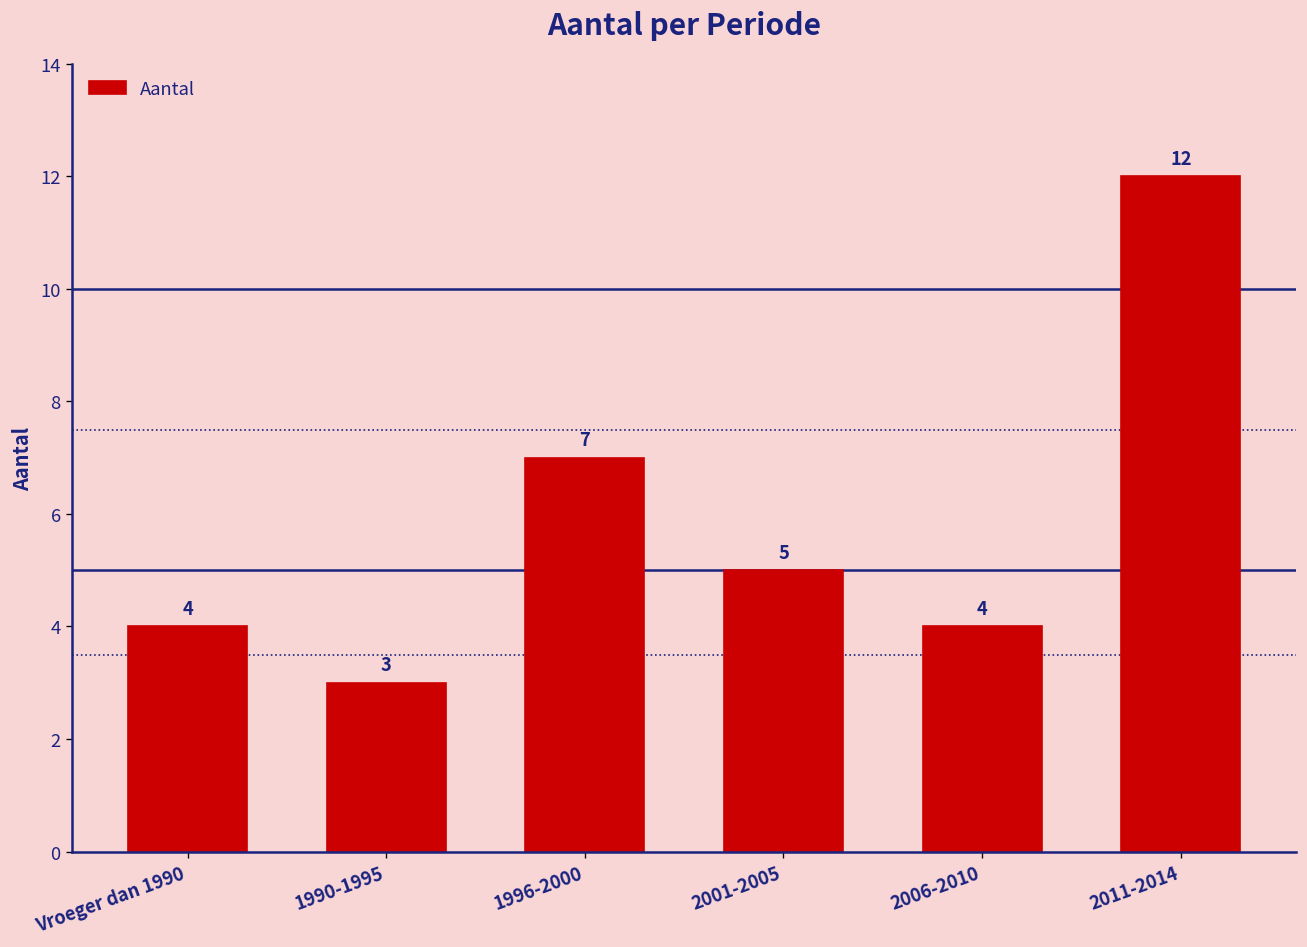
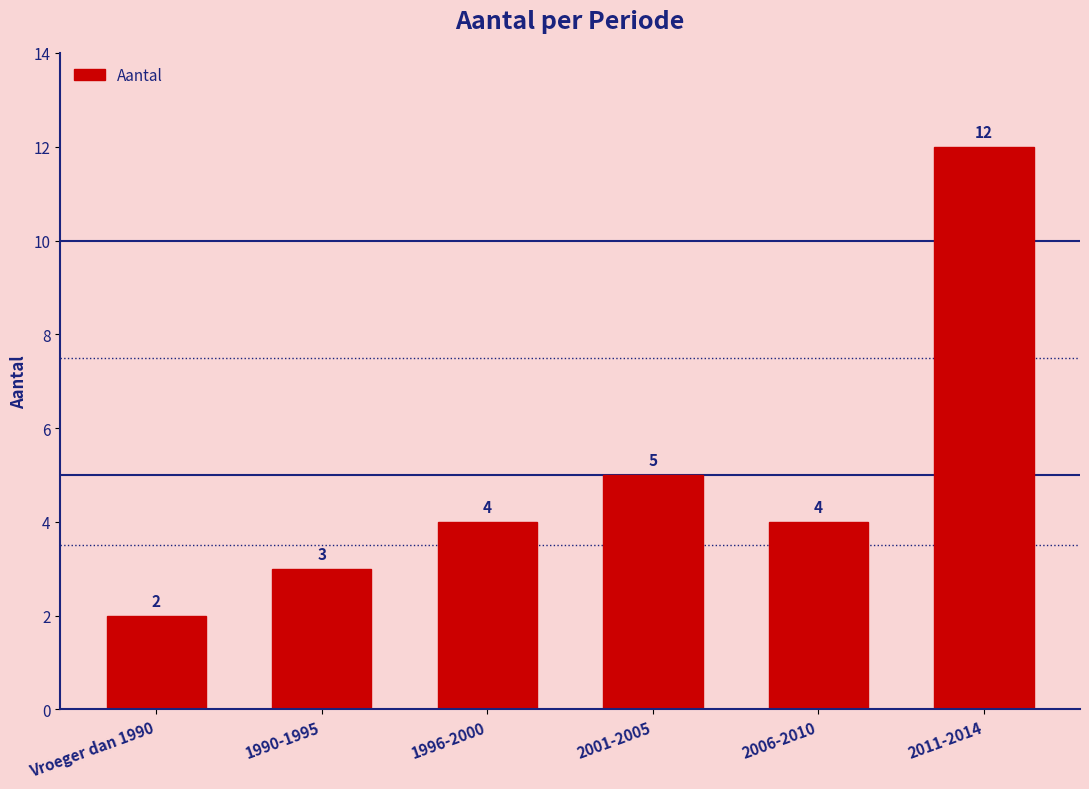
  {
-   "Vroeger dan 1990": 4,
+   "Vroeger dan 1990": 2,
    "1990-1995": 3,
-   "1996-2000": 7,
+   "1996-2000": 4,
    "2001-2005": 5,
    "2006-2010": 4,
    "2011-2014": 12
  }
